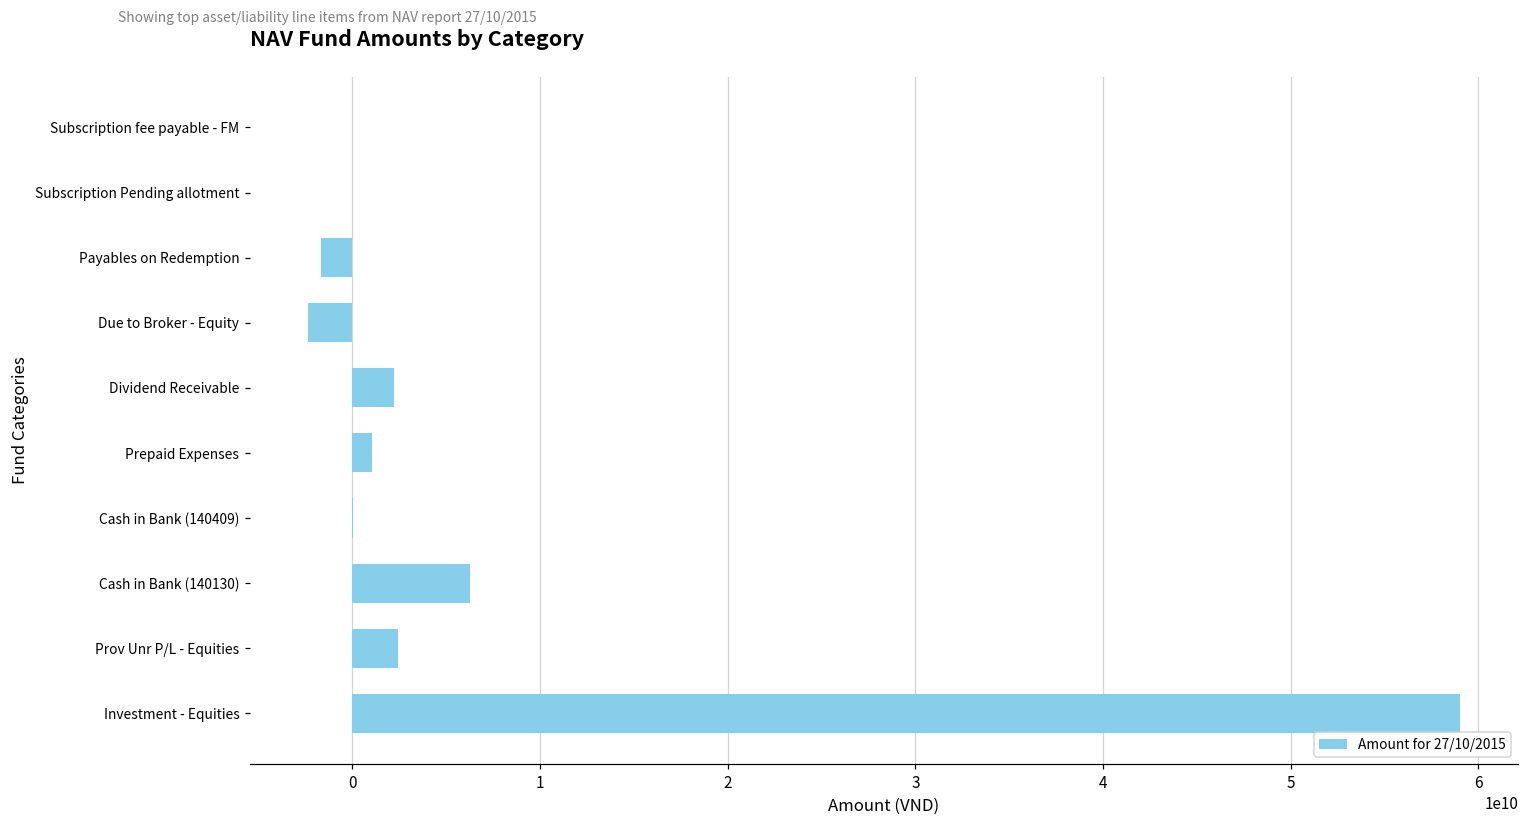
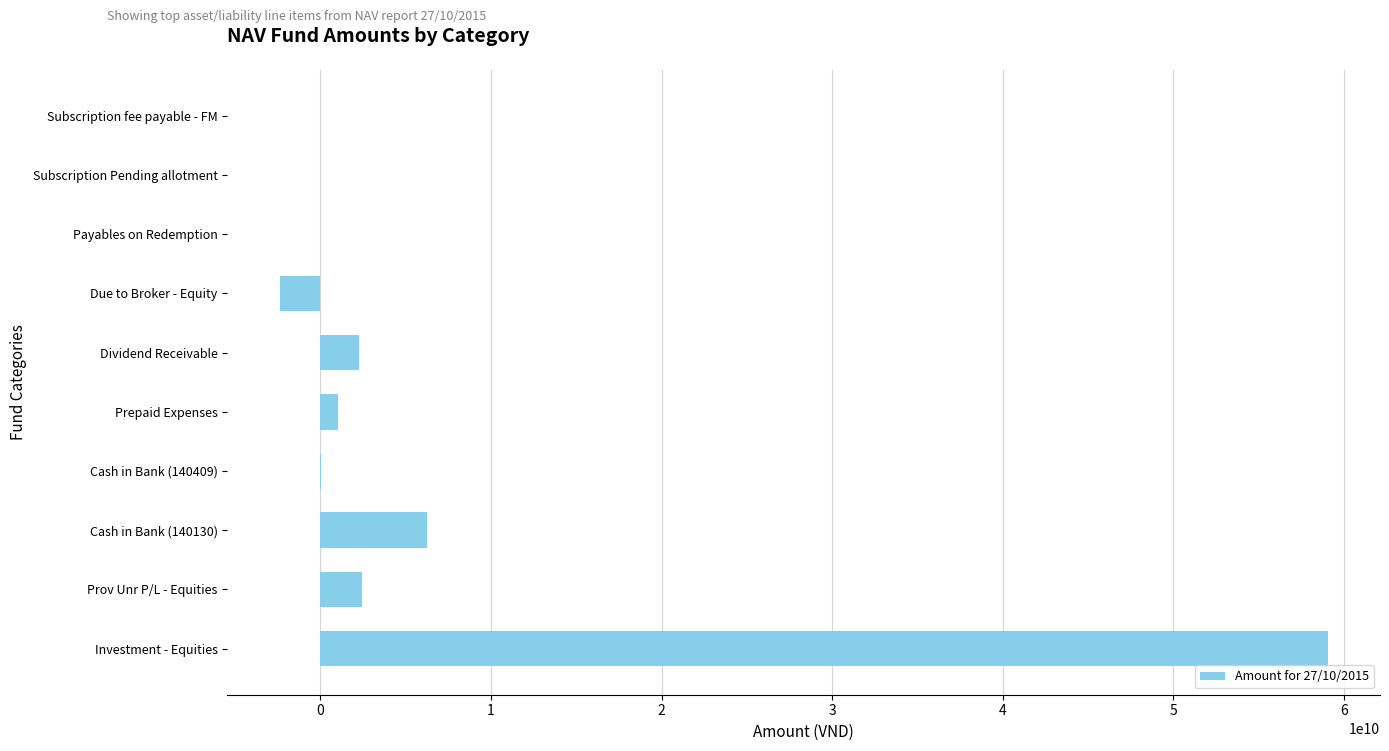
  {
-   "Payables on Redemption": -1700000000,
+   "Payables on Redemption": 0,
    "Due to Broker - Equity": -2400000000,
    "Dividend Receivable": 2200000000,
    "Prepaid Expenses": 1000000000,
    "Cash in Bank (140130)": 6200000000,
    "Prov Unr P/L - Equities": 2400000000,
    "Investment - Equities": 59000000000
  }
